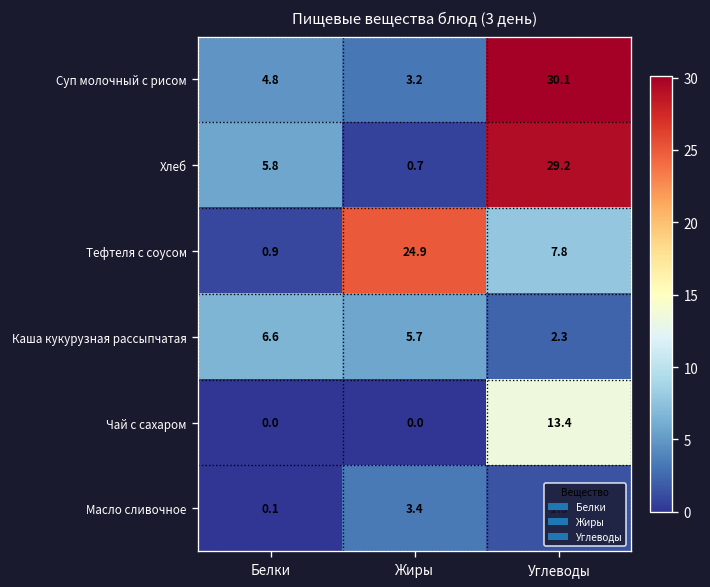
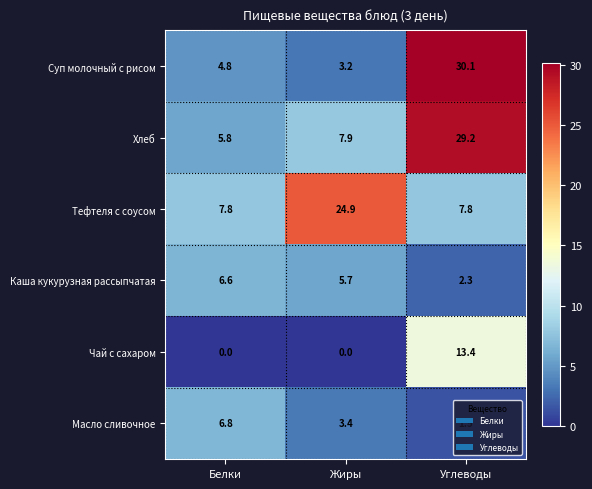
  {
    "Суп молочный с рисом": {
      "Белки": 4.8,
      "Жиры": 3.2,
      "Углеводы": 30.1
    },
    "Хлеб": {
      "Белки": 5.8,
-     "Жиры": 0.7,
+     "Жиры": 7.9,
      "Углеводы": 29.2
    },
    "Тефтеля с соусом": {
-     "Белки": 0.9,
+     "Белки": 7.8,
      "Жиры": 24.9,
      "Углеводы": 7.8
    },
    "Каша кукурузная рассыпчатая": {
      "Белки": 6.6,
      "Жиры": 5.7,
      "Углеводы": 2.3
    },
    "Чай с сахаром": {
      "Белки": 0.0,
      "Жиры": 0.0,
      "Углеводы": 13.4
    },
    "Масло сливочное": {
-     "Белки": 0.1,
+     "Белки": 6.8,
      "Жиры": 3.4
    }
  }
